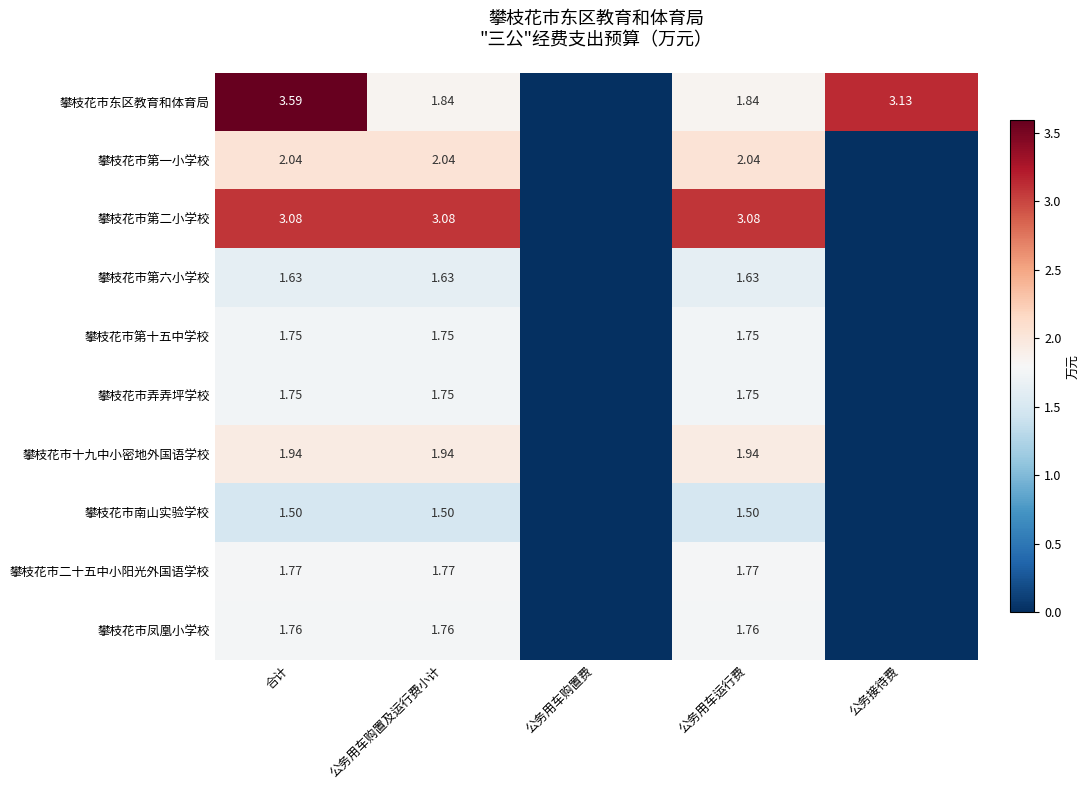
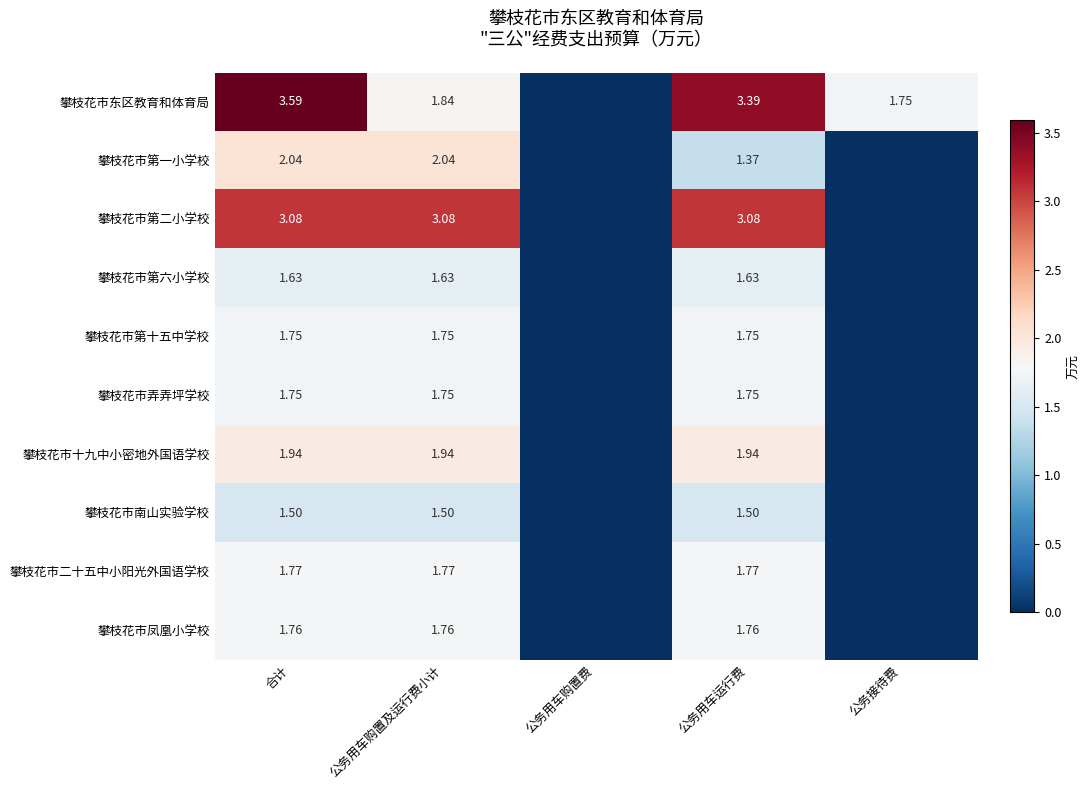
  {
    "攀枝花市东区教育和体育局": {
      "合计": 3.59,
      "公务用车购置及运行费小计": 1.84,
-     "公务用车运行费": 1.84,
-     "公务接待费": 3.13
+     "公务用车运行费": 3.39,
+     "公务接待费": 1.75
    },
    "攀枝花市第一小学校": {
      "合计": 2.04,
      "公务用车购置及运行费小计": 2.04,
-     "公务用车运行费": 2.04
+     "公务用车运行费": 1.37
    },
    "攀枝花市第二小学校": {
      "合计": 3.08,
      "公务用车购置及运行费小计": 3.08,
      "公务用车运行费": 3.08
    },
    "攀枝花市第六小学校": {
      "合计": 1.63,
      "公务用车购置及运行费小计": 1.63,
      "公务用车运行费": 1.63
    },
    "攀枝花市第十五中学校": {
      "合计": 1.75,
      "公务用车购置及运行费小计": 1.75,
      "公务用车运行费": 1.75
    },
    "攀枝花市弄弄坪学校": {
      "合计": 1.75,
      "公务用车购置及运行费小计": 1.75,
      "公务用车运行费": 1.75
    },
    "攀枝花市十九中小密地外国语学校": {
      "合计": 1.94,
      "公务用车购置及运行费小计": 1.94,
      "公务用车运行费": 1.94
    },
    "攀枝花市南山实验学校": {
      "合计": 1.50,
      "公务用车购置及运行费小计": 1.50,
      "公务用车运行费": 1.50
    },
    "攀枝花市二十五中小阳光外国语学校": {
      "合计": 1.77,
      "公务用车购置及运行费小计": 1.77,
      "公务用车运行费": 1.77
    },
    "攀枝花市凤凰小学校": {
      "合计": 1.76,
      "公务用车购置及运行费小计": 1.76,
      "公务用车运行费": 1.76
    }
  }
